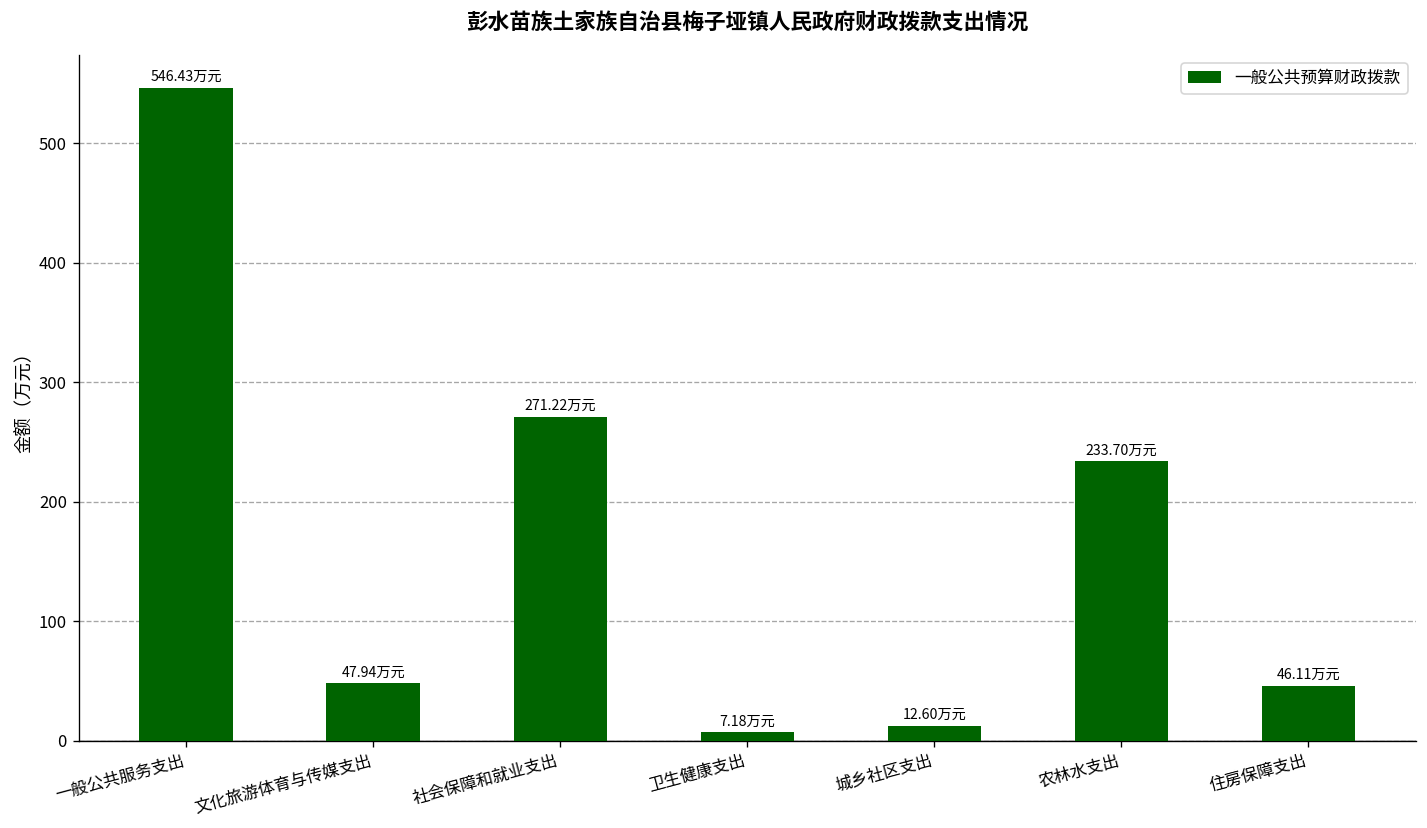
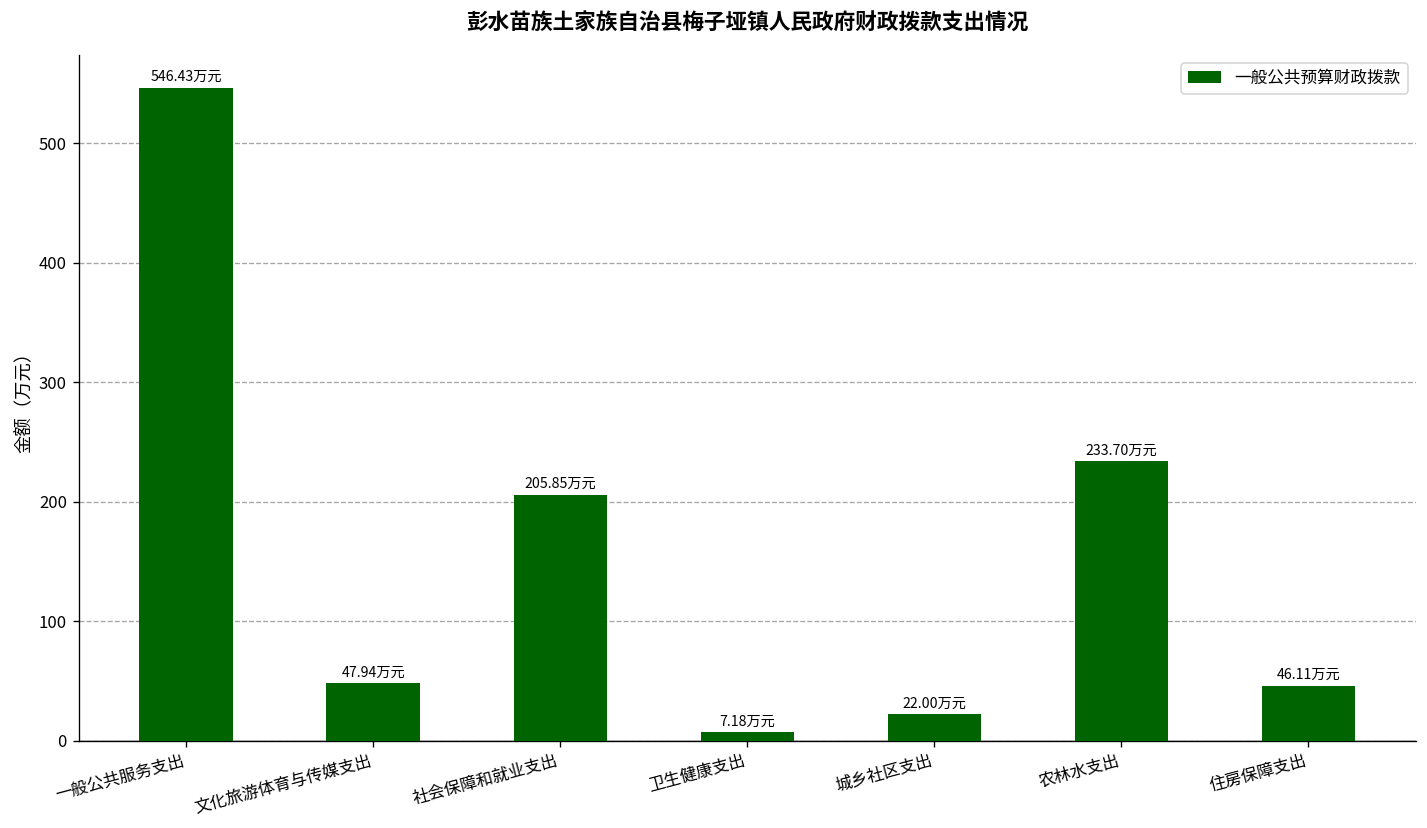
  {
    "一般公共服务支出": 546.43,
    "文化旅游体育与传媒支出": 47.94,
-   "社会保障和就业支出": 271.22,
+   "社会保障和就业支出": 205.85,
    "卫生健康支出": 7.18,
-   "城乡社区支出": 12.60,
+   "城乡社区支出": 22.00,
    "农林水支出": 233.70,
    "住房保障支出": 46.11
  }
